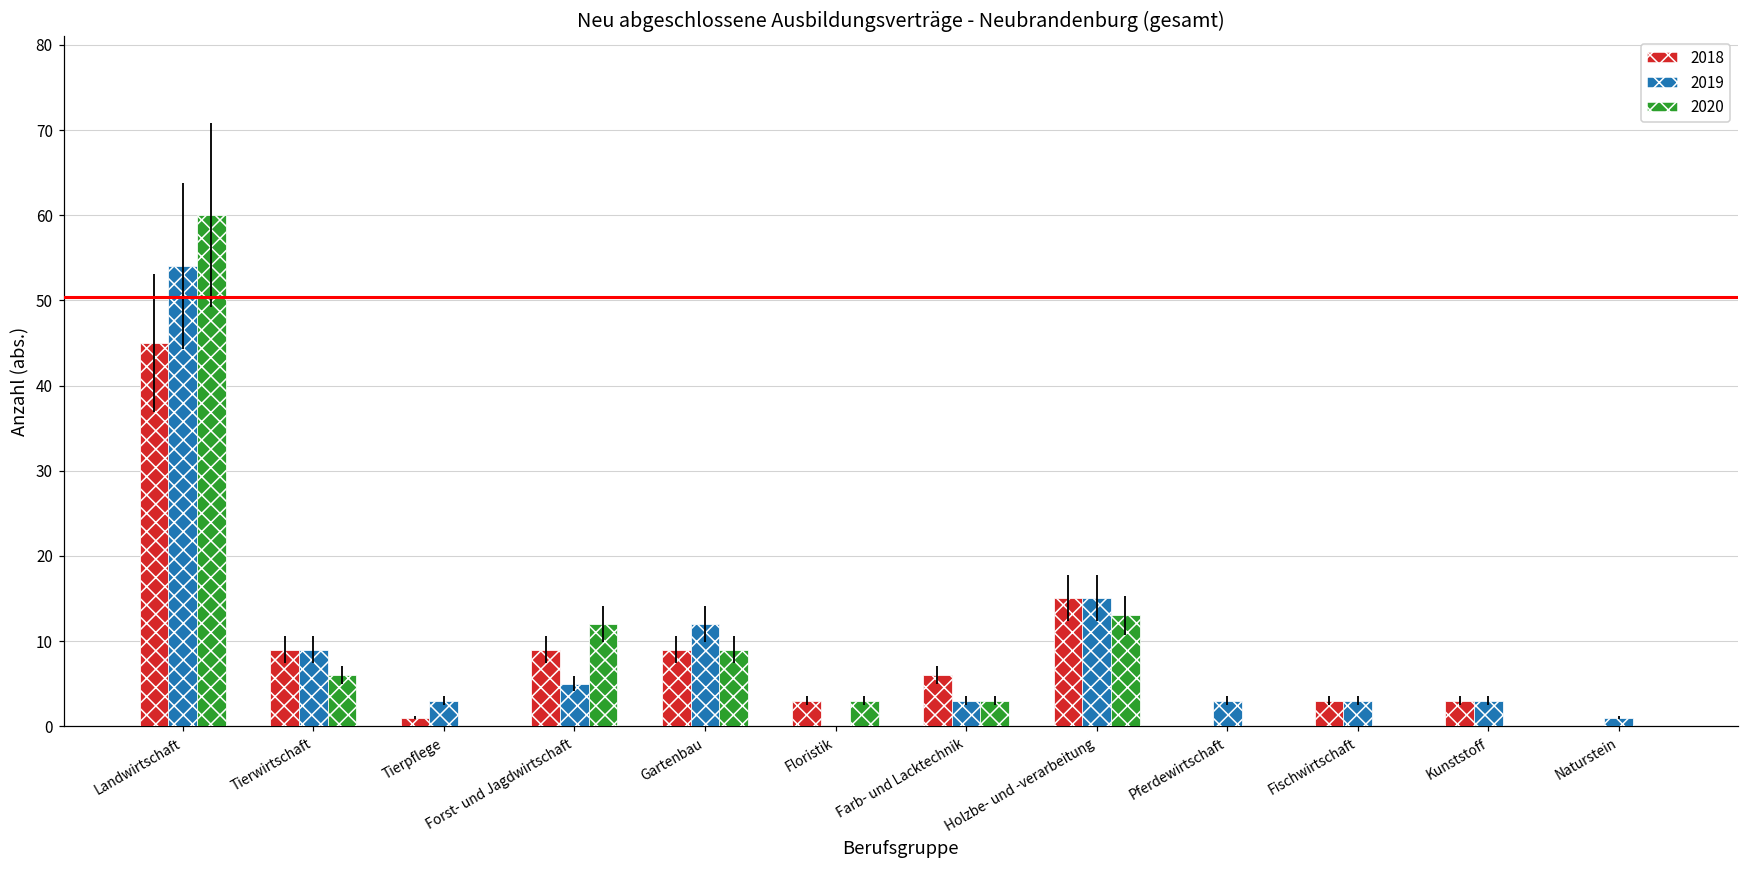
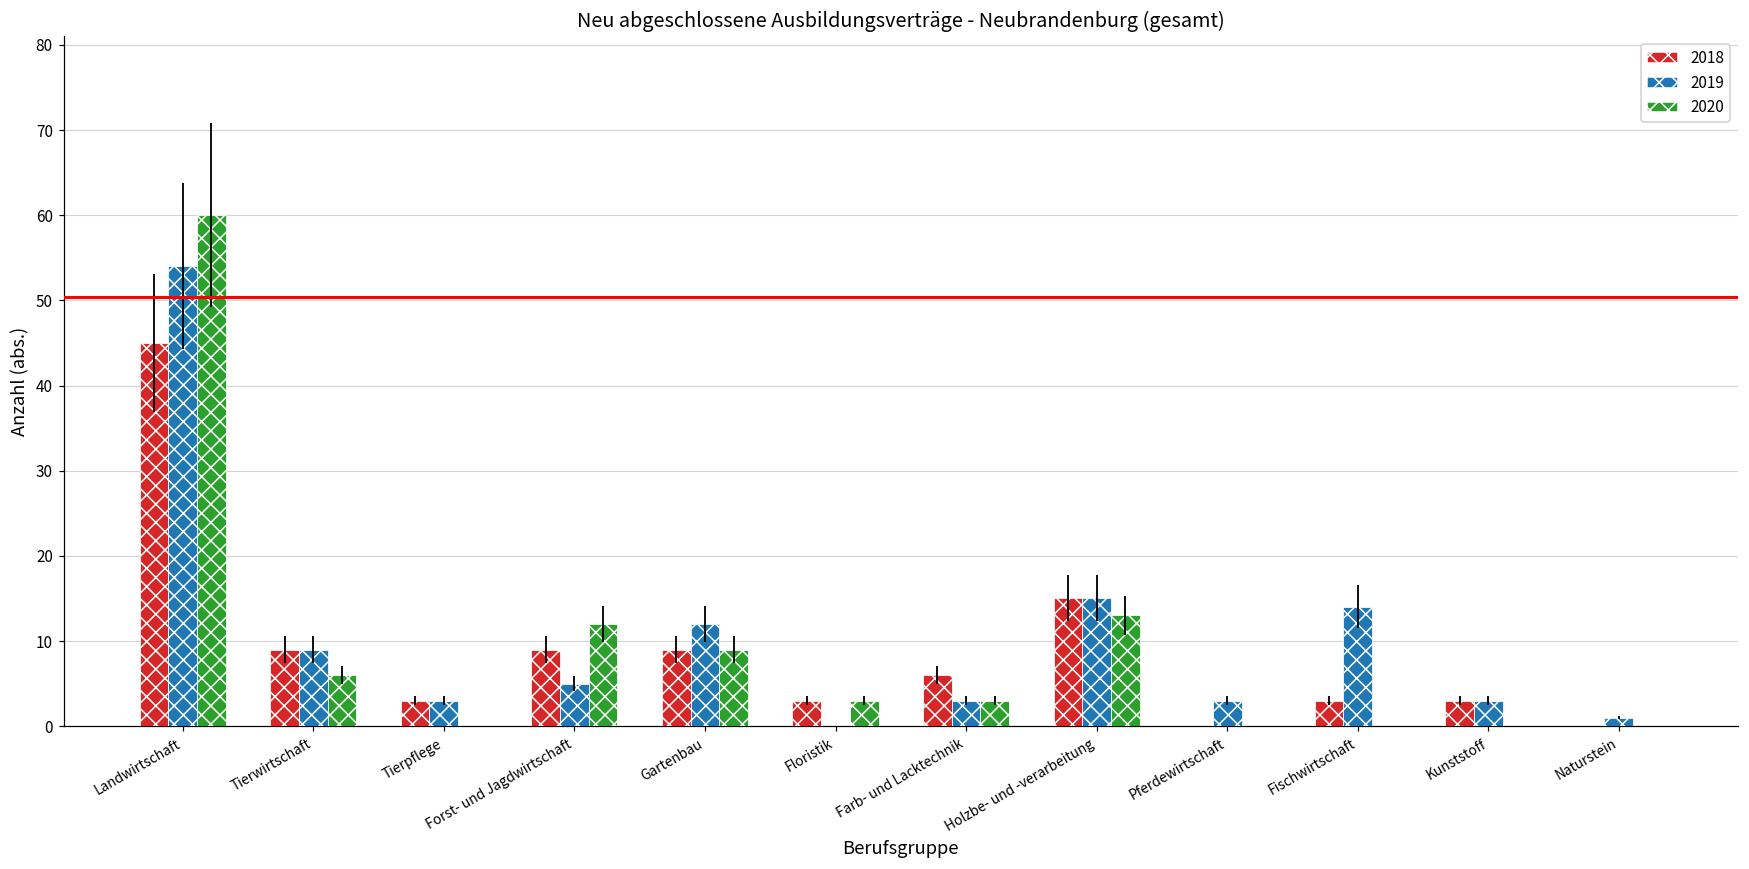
  {
    "2018": {
      "Landwirtschaft": 45,
      "Tierwirtschaft": 9,
-     "Tierpflege": 1,
+     "Tierpflege": 3,
      "Forst- und Jagdwirtschaft": 9,
      "Gartenbau": 9,
      "Floristik": 3,
      "Farb- und Lacktechnik": 6,
      "Holzbe- und -verarbeitung": 15,
      "Pferdewirtschaft": 0,
      "Fischwirtschaft": 3,
      "Kunststoff": 3,
      "Naturstein": 0
    },
    "2019": {
      "Landwirtschaft": 54,
      "Tierwirtschaft": 9,
      "Tierpflege": 3,
      "Forst- und Jagdwirtschaft": 5,
      "Gartenbau": 12,
      "Floristik": 0,
      "Farb- und Lacktechnik": 3,
      "Holzbe- und -verarbeitung": 15,
      "Pferdewirtschaft": 3,
-     "Fischwirtschaft": 3,
+     "Fischwirtschaft": 14,
      "Kunststoff": 3,
      "Naturstein": 1
    },
    "2020": {
      "Landwirtschaft": 60,
      "Tierwirtschaft": 6,
      "Tierpflege": 0,
      "Forst- und Jagdwirtschaft": 12,
      "Gartenbau": 9,
      "Floristik": 3,
      "Farb- und Lacktechnik": 3,
      "Holzbe- und -verarbeitung": 13,
      "Pferdewirtschaft": 0,
      "Fischwirtschaft": 0,
      "Kunststoff": 0,
      "Naturstein": 0
    }
  }
